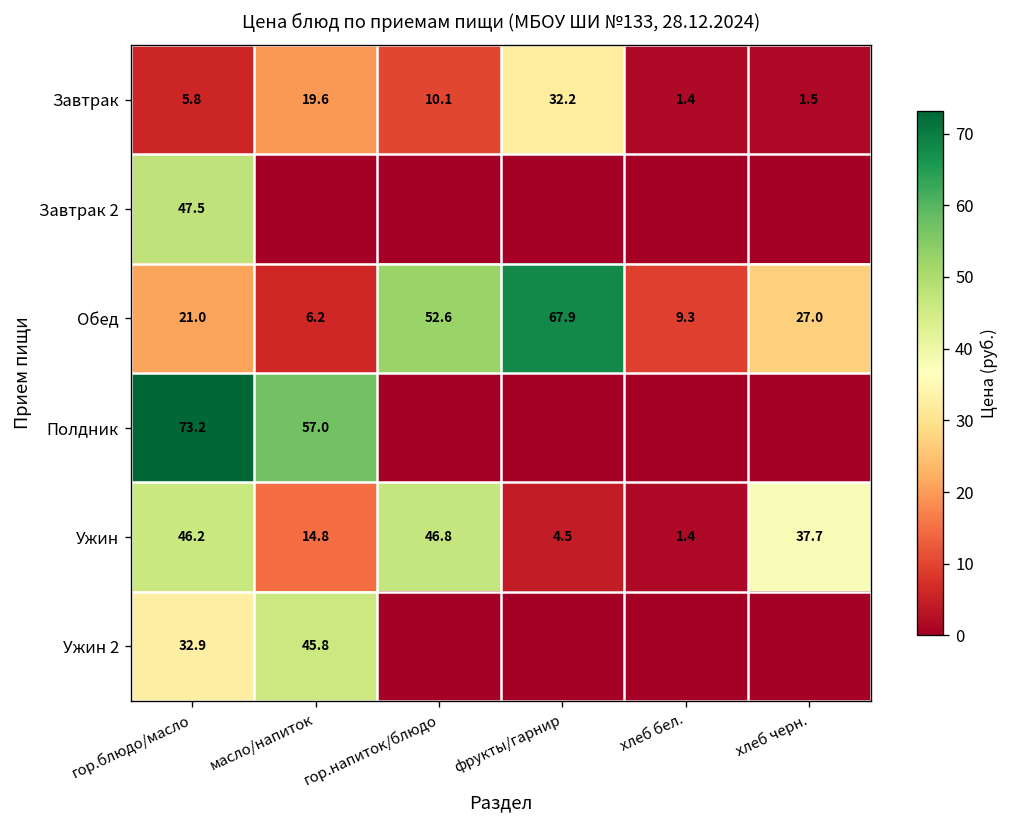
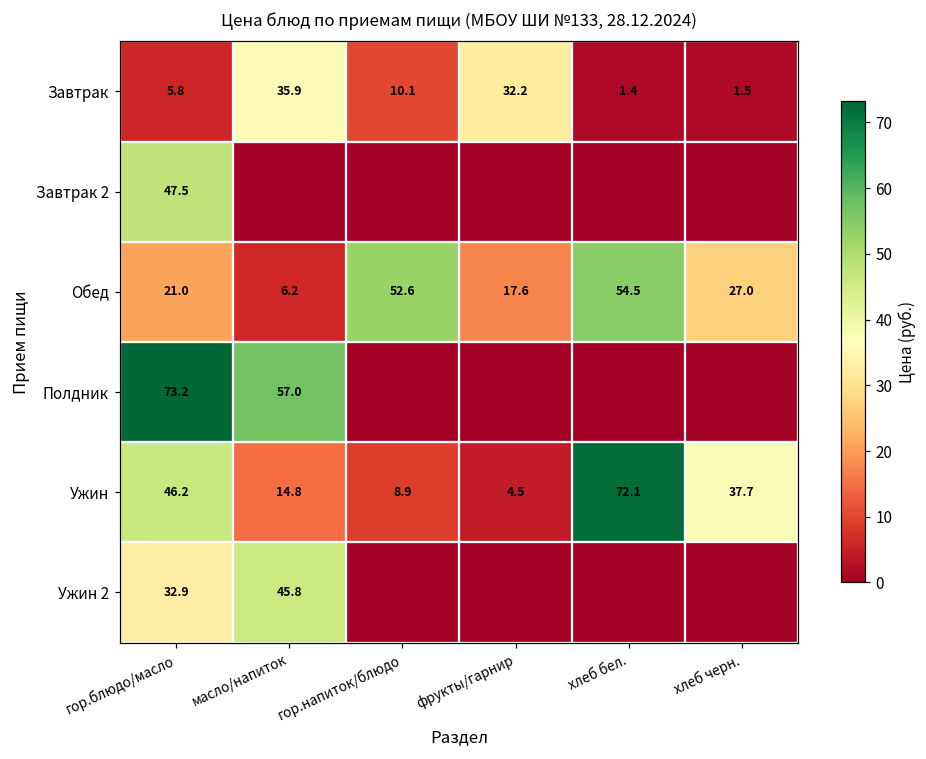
  {
    "Завтрак": {
      "гор.блюдо/масло": 5.8,
-     "масло/напиток": 19.6,
+     "масло/напиток": 35.9,
      "гор.напиток/блюдо": 10.1,
      "фрукты/гарнир": 32.2,
      "хлеб бел.": 1.4,
      "хлеб черн.": 1.5
    },
    "Завтрак 2": {
      "гор.блюдо/масло": 47.5
    },
    "Обед": {
      "гор.блюдо/масло": 21.0,
      "масло/напиток": 6.2,
      "гор.напиток/блюдо": 52.6,
-     "фрукты/гарнир": 67.9,
-     "хлеб бел.": 9.3,
+     "фрукты/гарнир": 17.6,
+     "хлеб бел.": 54.5,
      "хлеб черн.": 27.0
    },
    "Полдник": {
      "гор.блюдо/масло": 73.2,
      "масло/напиток": 57.0
    },
    "Ужин": {
      "гор.блюдо/масло": 46.2,
      "масло/напиток": 14.8,
-     "гор.напиток/блюдо": 46.8,
+     "гор.напиток/блюдо": 8.9,
      "фрукты/гарнир": 4.5,
-     "хлеб бел.": 1.4,
+     "хлеб бел.": 72.1,
      "хлеб черн.": 37.7
    },
    "Ужин 2": {
      "гор.блюдо/масло": 32.9,
      "масло/напиток": 45.8
    }
  }
